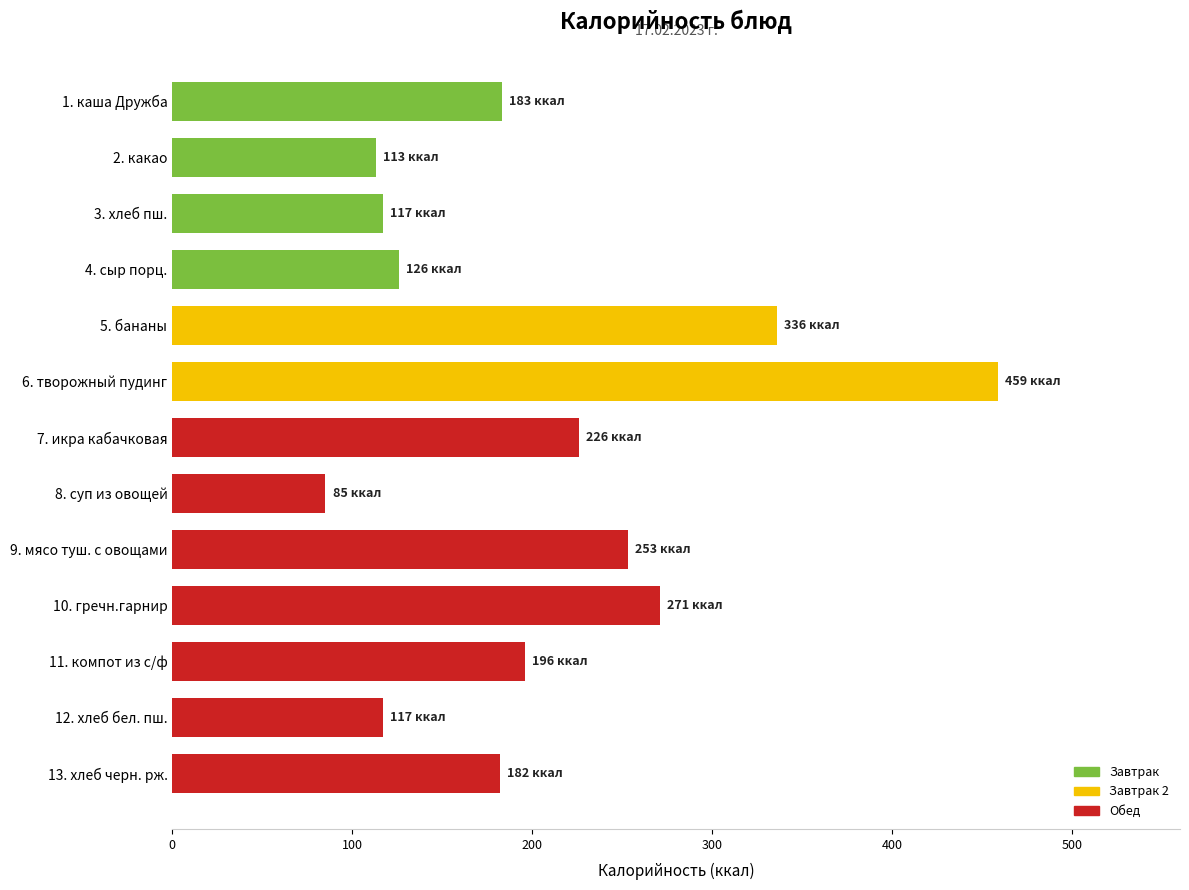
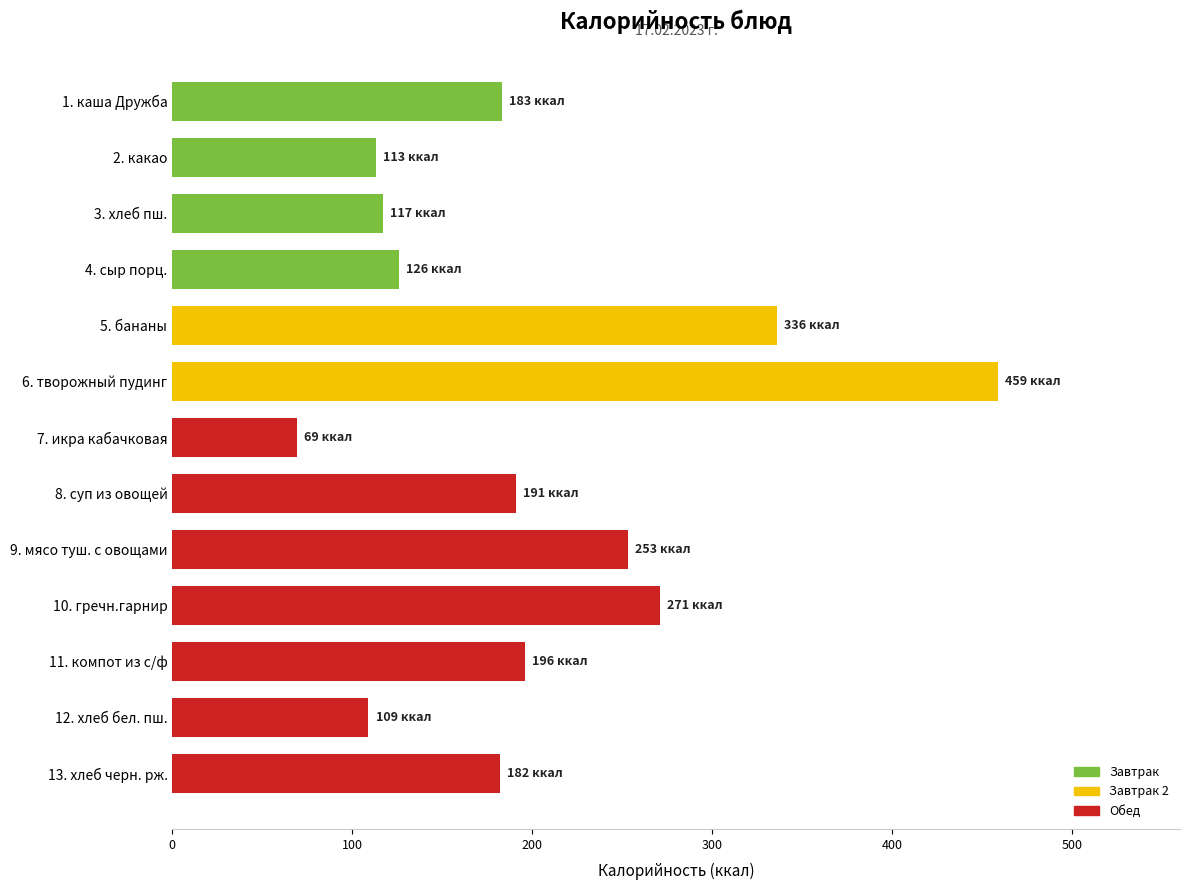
  {
    "1. каша Дружба": 183,
    "2. какао": 113,
    "3. хлеб пш.": 117,
    "4. сыр порц.": 126,
    "5. бананы": 336,
    "6. творожный пудинг": 459,
-   "7. икра кабачковая": 226,
-   "8. суп из овощей": 85,
+   "7. икра кабачковая": 69,
+   "8. суп из овощей": 191,
    "9. мясо туш. с овощами": 253,
    "10. гречн.гарнир": 271,
    "11. компот из с/ф": 196,
-   "12. хлеб бел. пш.": 117,
+   "12. хлеб бел. пш.": 109,
    "13. хлеб черн. рж.": 182
  }
